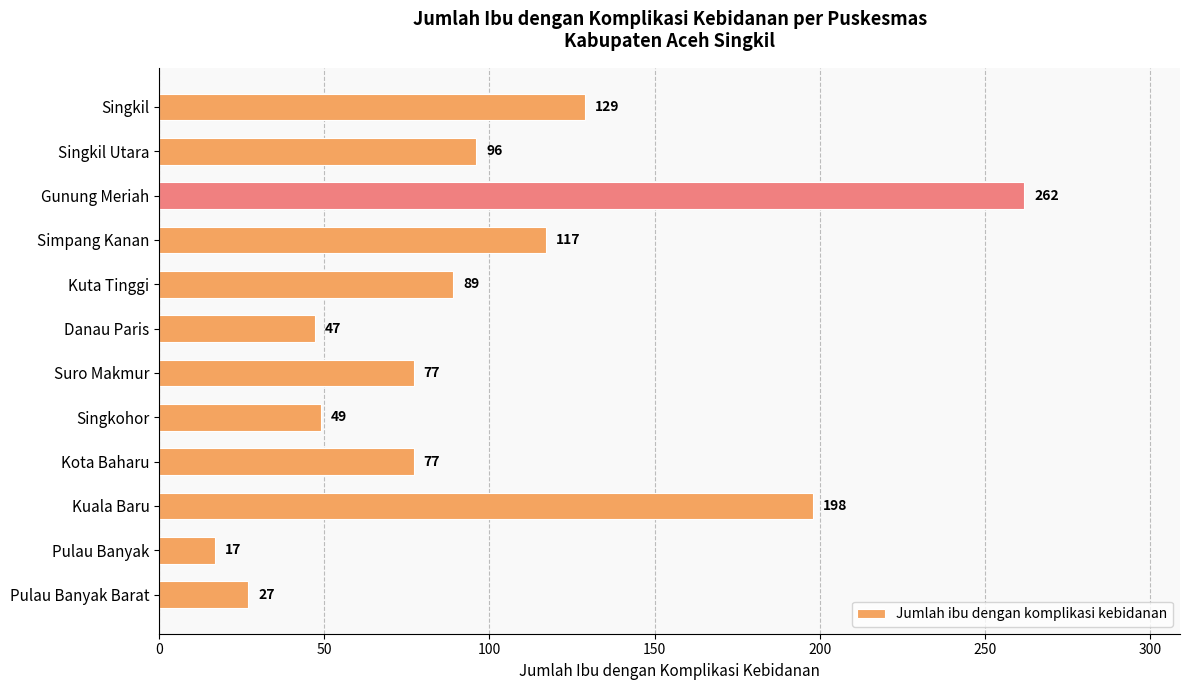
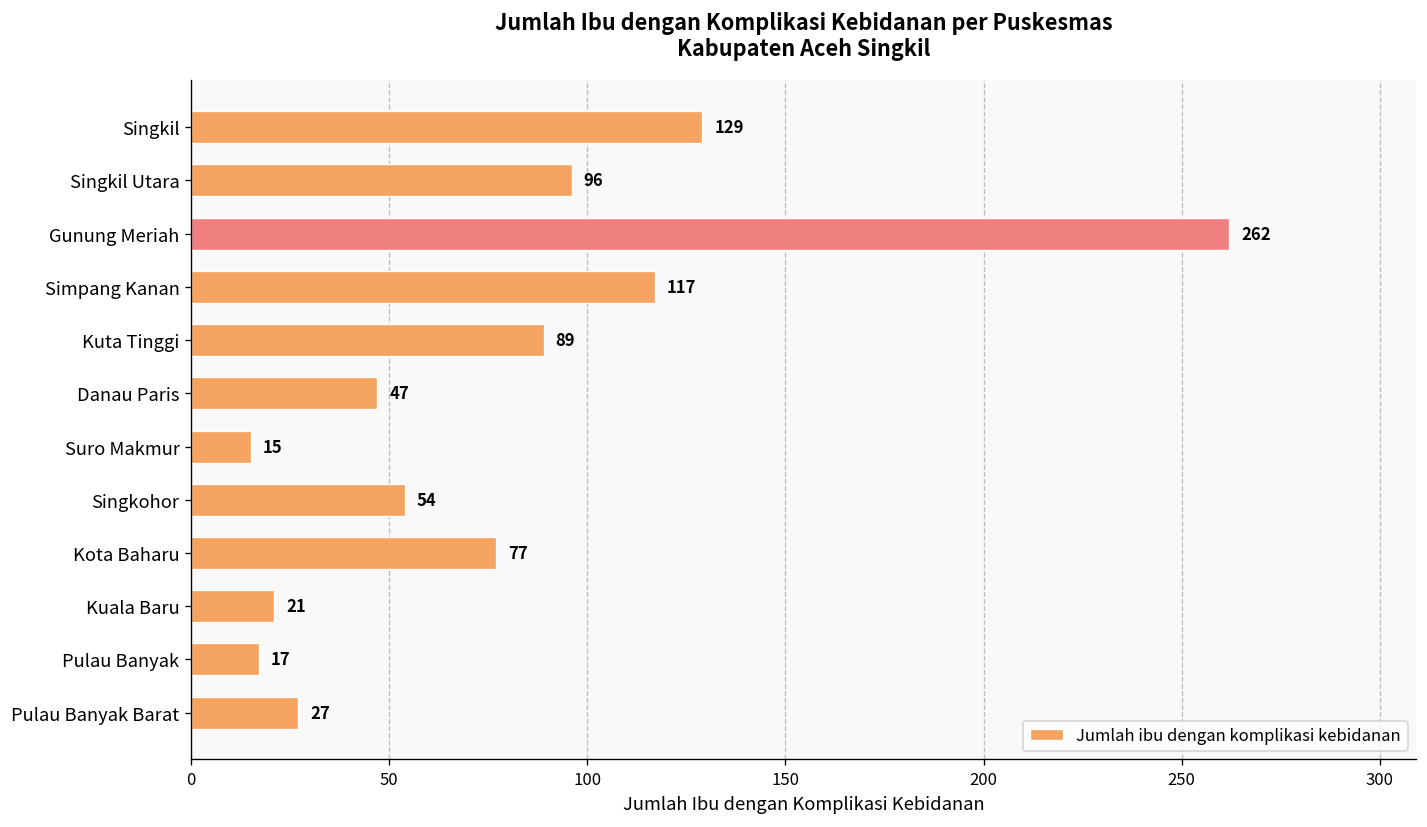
  {
    "Singkil": 129,
    "Singkil Utara": 96,
    "Gunung Meriah": 262,
    "Simpang Kanan": 117,
    "Kuta Tinggi": 89,
    "Danau Paris": 47,
-   "Suro Makmur": 77,
-   "Singkohor": 49,
+   "Suro Makmur": 15,
+   "Singkohor": 54,
    "Kota Baharu": 77,
-   "Kuala Baru": 198,
+   "Kuala Baru": 21,
    "Pulau Banyak": 17,
    "Pulau Banyak Barat": 27
  }
